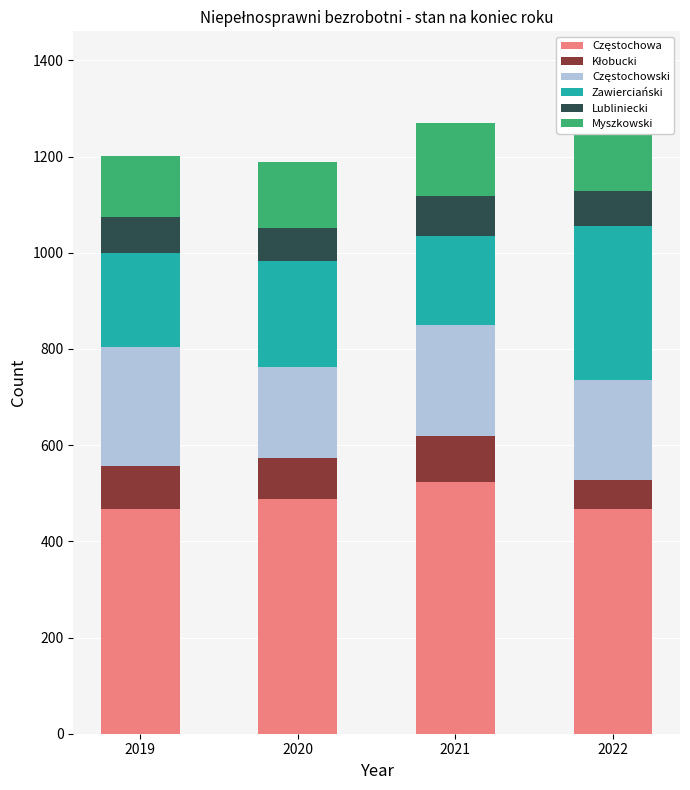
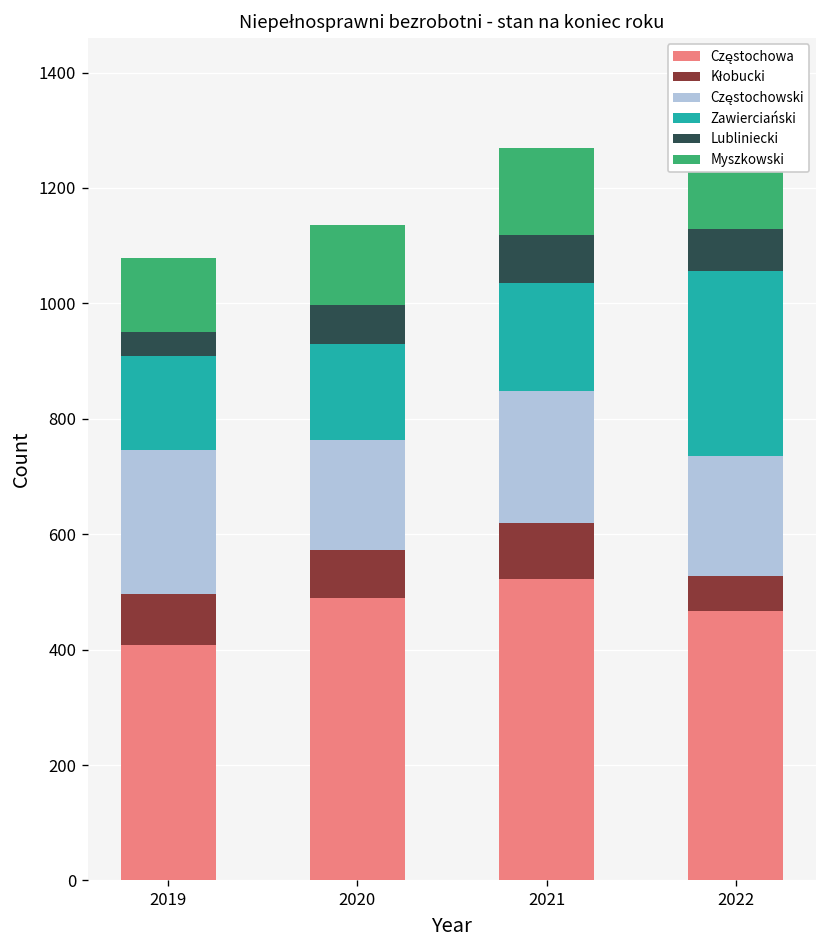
  {
    "Częstochowa": {
-     "2019": 470,
+     "2019": 410,
      "2020": 490,
      "2021": 520,
      "2022": 470
    },
    "Kłobucki": {
      "2019": 90,
      "2020": 80,
      "2021": 100,
      "2022": 60
    },
    "Częstochowski": {
      "2019": 250,
      "2020": 190,
      "2021": 230,
      "2022": 210
    },
    "Zawierciański": {
-     "2019": 190,
-     "2020": 220,
+     "2019": 160,
+     "2020": 170,
      "2021": 190,
      "2022": 320
    },
    "Lubliniecki": {
-     "2019": 80,
+     "2019": 40,
      "2020": 70,
      "2021": 80,
      "2022": 70
    },
    "Myszkowski": {
      "2019": 130,
      "2020": 140,
      "2021": 150
    }
  }
